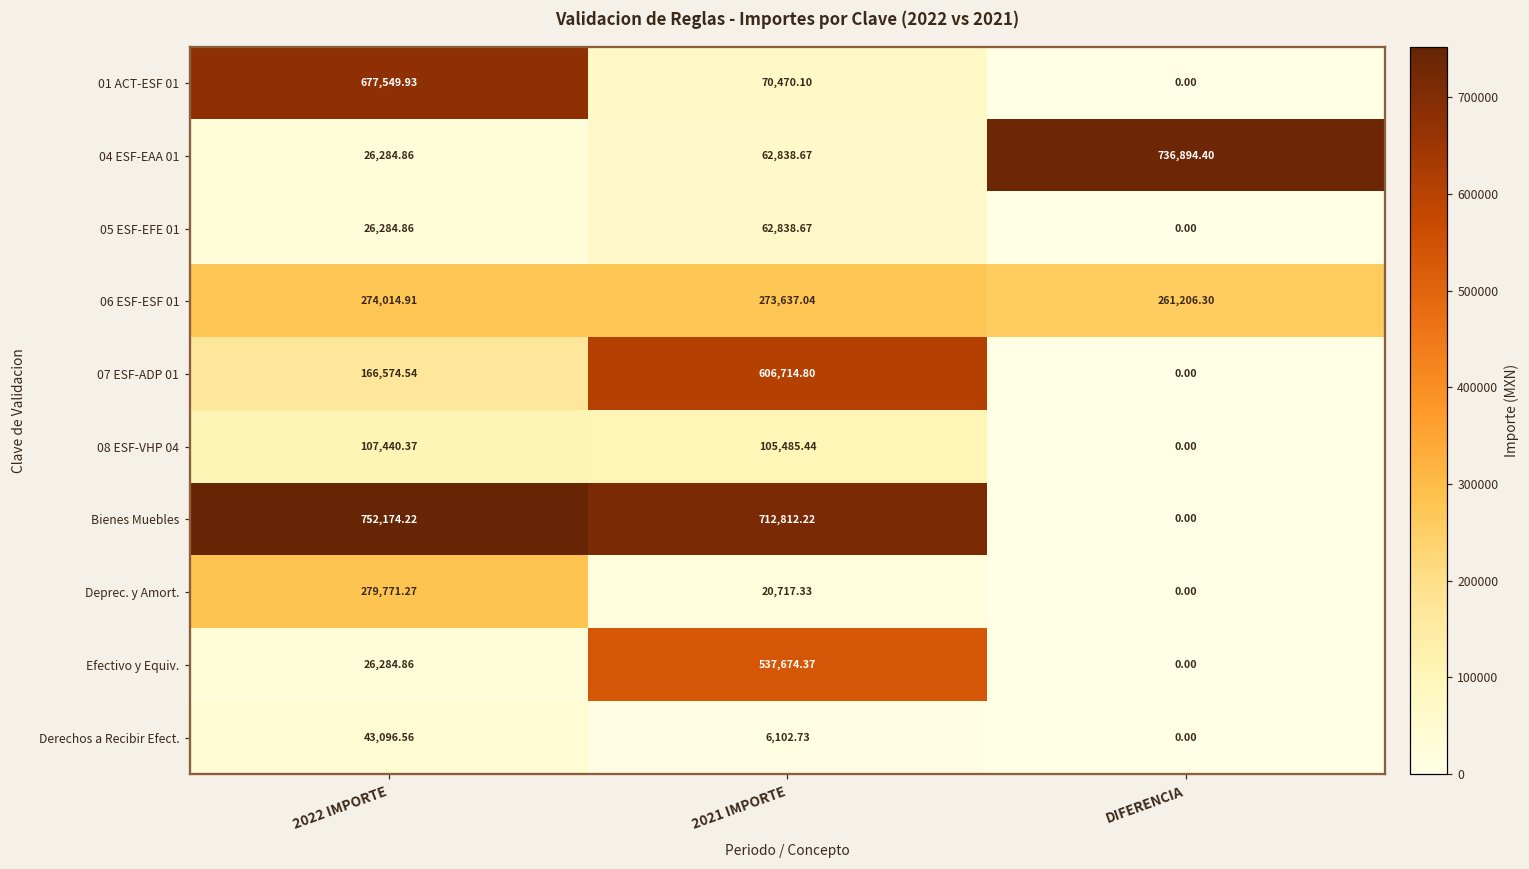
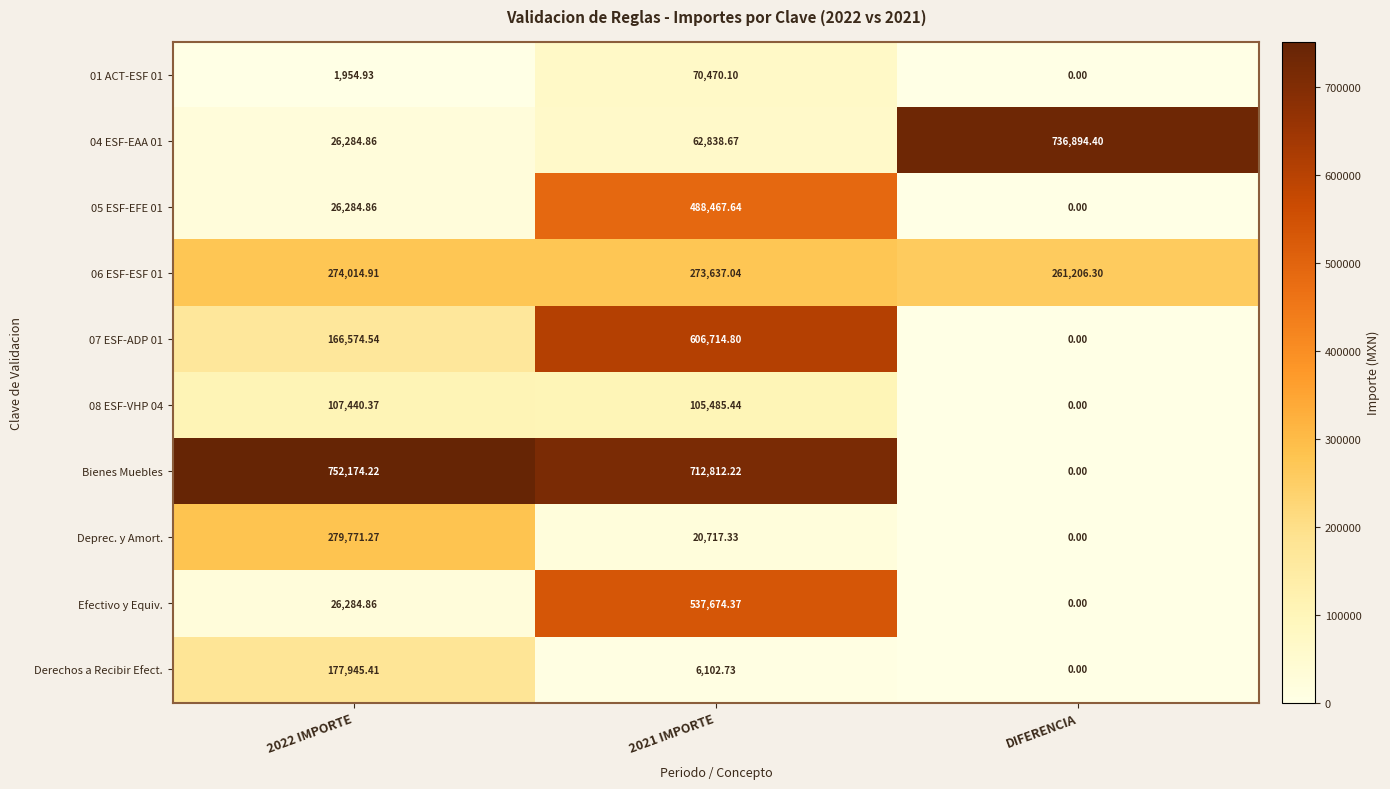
  {
    "01 ACT-ESF 01": {
-     "2022 IMPORTE": "677,549.93",
+     "2022 IMPORTE": "1,954.93",
      "2021 IMPORTE": "70,470.10",
      "DIFERENCIA": "0.00"
    },
    "04 ESF-EAA 01": {
      "2022 IMPORTE": "26,284.86",
      "2021 IMPORTE": "62,838.67",
      "DIFERENCIA": "736,894.40"
    },
    "05 ESF-EFE 01": {
      "2022 IMPORTE": "26,284.86",
-     "2021 IMPORTE": "62,838.67",
+     "2021 IMPORTE": "488,467.64",
      "DIFERENCIA": "0.00"
    },
    "06 ESF-ESF 01": {
      "2022 IMPORTE": "274,014.91",
      "2021 IMPORTE": "273,637.04",
      "DIFERENCIA": "261,206.30"
    },
    "07 ESF-ADP 01": {
      "2022 IMPORTE": "166,574.54",
      "2021 IMPORTE": "606,714.80",
      "DIFERENCIA": "0.00"
    },
    "08 ESF-VHP 04": {
      "2022 IMPORTE": "107,440.37",
      "2021 IMPORTE": "105,485.44",
      "DIFERENCIA": "0.00"
    },
    "Bienes Muebles": {
      "2022 IMPORTE": "752,174.22",
      "2021 IMPORTE": "712,812.22",
      "DIFERENCIA": "0.00"
    },
    "Deprec. y Amort.": {
      "2022 IMPORTE": "279,771.27",
      "2021 IMPORTE": "20,717.33",
      "DIFERENCIA": "0.00"
    },
    "Efectivo y Equiv.": {
      "2022 IMPORTE": "26,284.86",
      "2021 IMPORTE": "537,674.37",
      "DIFERENCIA": "0.00"
    },
    "Derechos a Recibir Efect.": {
-     "2022 IMPORTE": "43,096.56",
+     "2022 IMPORTE": "177,945.41",
      "2021 IMPORTE": "6,102.73",
      "DIFERENCIA": "0.00"
    }
  }
